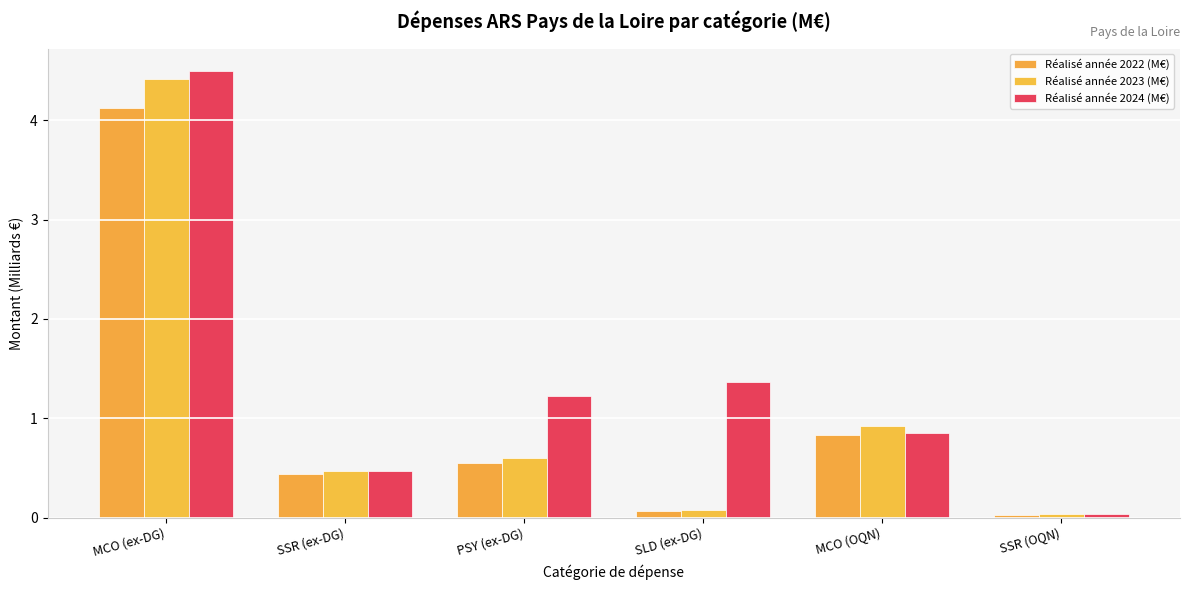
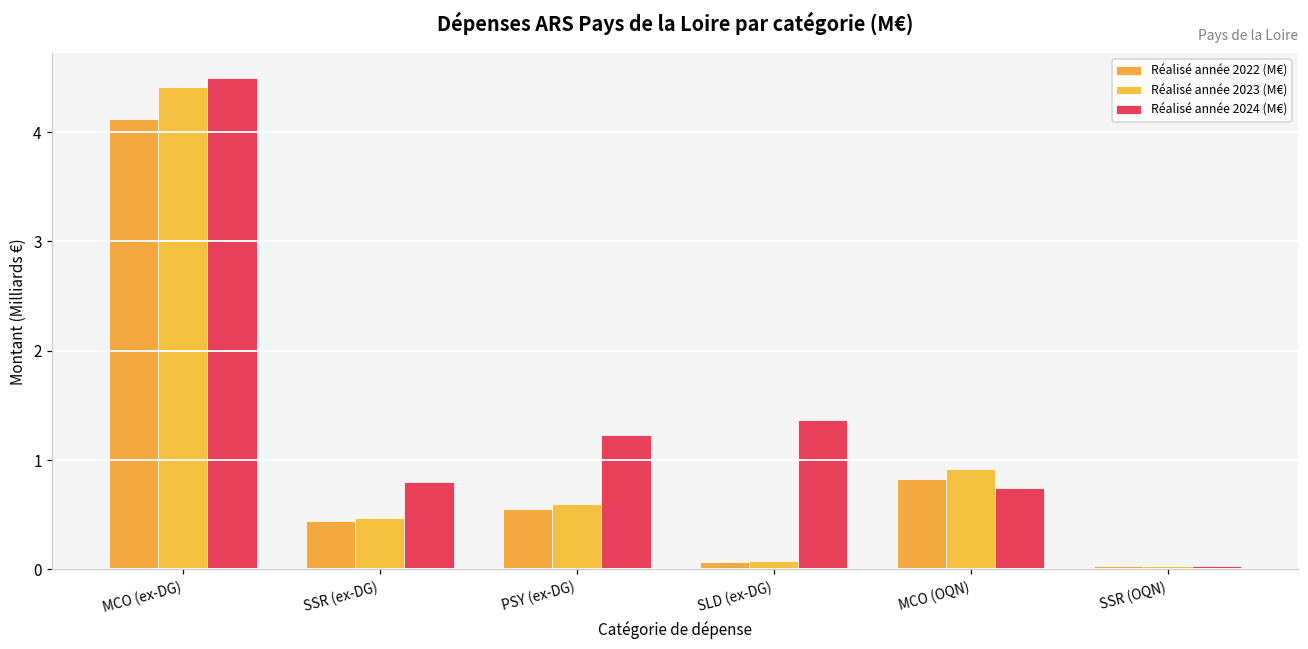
  {
    "Réalisé année 2024 (M€)": {
      "MCO (ex-DG)": 4.5,
-     "SSR (ex-DG)": 0.5,
+     "SSR (ex-DG)": 0.8,
      "PSY (ex-DG)": 1.2,
      "SLD (ex-DG)": 1.4,
-     "MCO (OQN)": 0.8,
+     "MCO (OQN)": 0.7,
      "SSR (OQN)": 0.0
    }
  }
